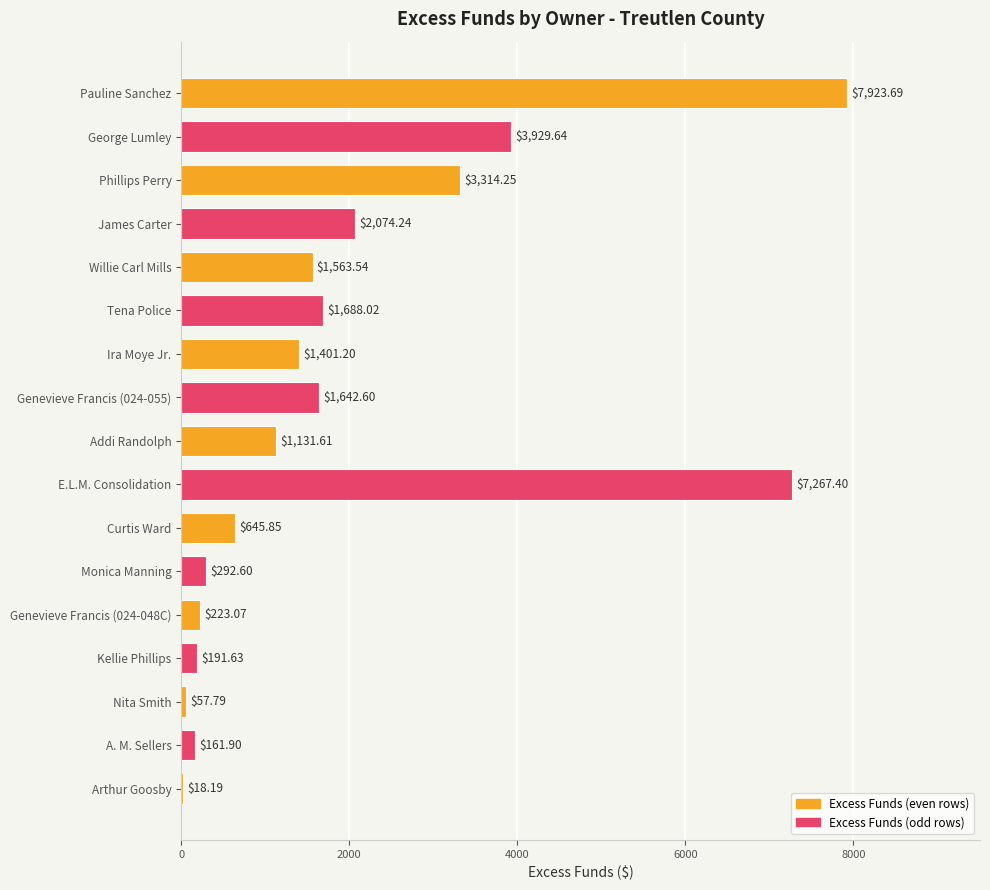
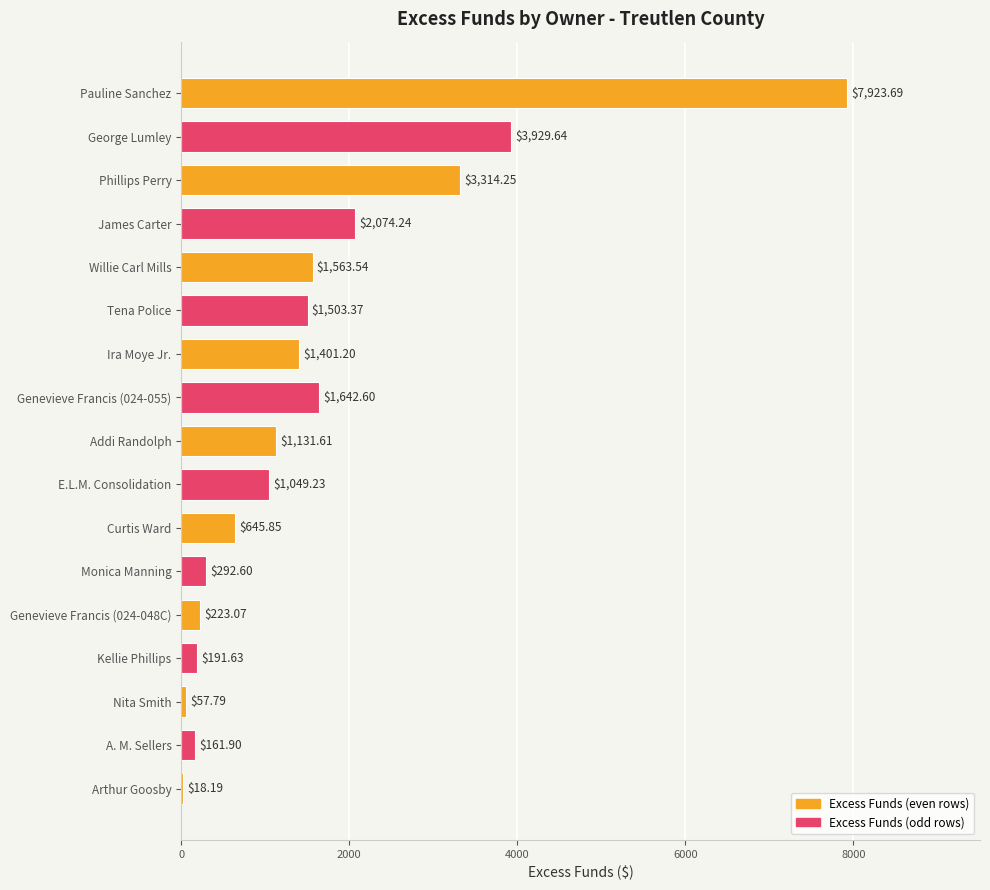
  {
    "Pauline Sanchez": "$7,923.69",
    "George Lumley": "$3,929.64",
    "Phillips Perry": "$3,314.25",
    "James Carter": "$2,074.24",
    "Willie Carl Mills": "$1,563.54",
-   "Tena Police": "$1,688.02",
+   "Tena Police": "$1,503.37",
    "Ira Moye Jr.": "$1,401.20",
    "Genevieve Francis (024-055)": "$1,642.60",
    "Addi Randolph": "$1,131.61",
-   "E.L.M. Consolidation": "$7,267.40",
+   "E.L.M. Consolidation": "$1,049.23",
    "Curtis Ward": "$645.85",
    "Monica Manning": "$292.60",
    "Genevieve Francis (024-048C)": "$223.07",
    "Kellie Phillips": "$191.63",
    "Nita Smith": "$57.79",
    "A. M. Sellers": "$161.90",
    "Arthur Goosby": "$18.19"
  }
